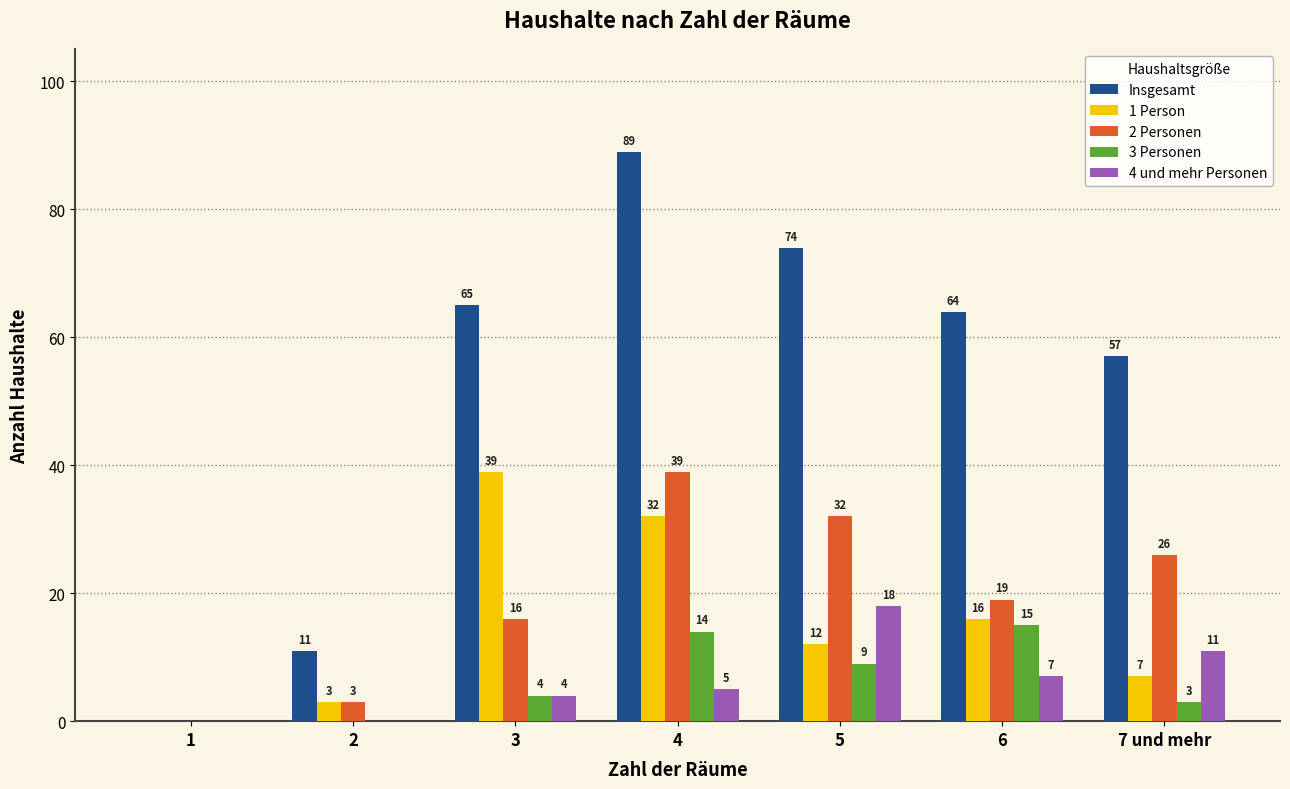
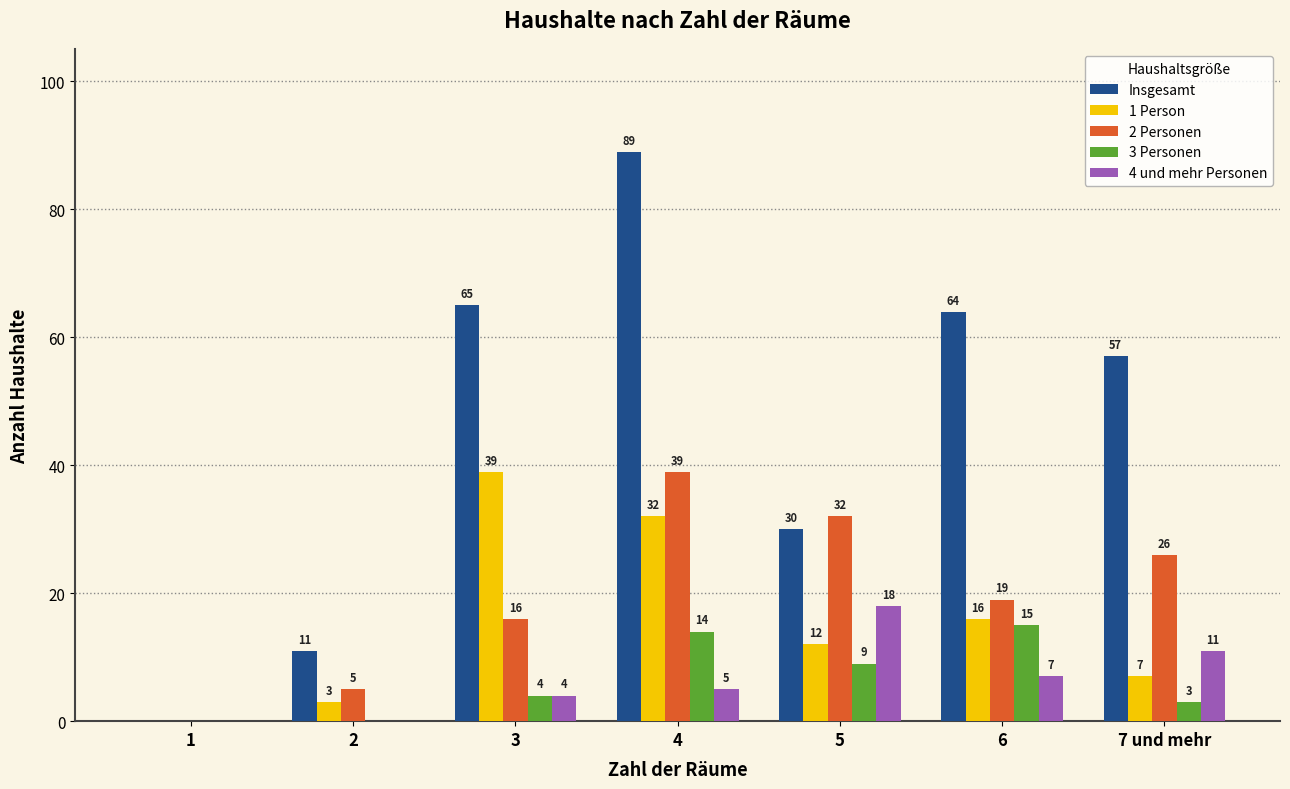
  {
    "Insgesamt": {
      "2": 11,
      "3": 65,
      "4": 89,
-     "5": 74,
+     "5": 30,
      "6": 64,
      "7 und mehr": 57
    },
    "1 Person": {
      "2": 3,
      "3": 39,
      "4": 32,
      "5": 12,
      "6": 16,
      "7 und mehr": 7
    },
    "2 Personen": {
-     "2": 3,
+     "2": 5,
      "3": 16,
      "4": 39,
      "5": 32,
      "6": 19,
      "7 und mehr": 26
    },
    "3 Personen": {
      "3": 4,
      "4": 14,
      "5": 9,
      "6": 15,
      "7 und mehr": 3
    },
    "4 und mehr Personen": {
      "3": 4,
      "4": 5,
      "5": 18,
      "6": 7,
      "7 und mehr": 11
    }
  }
